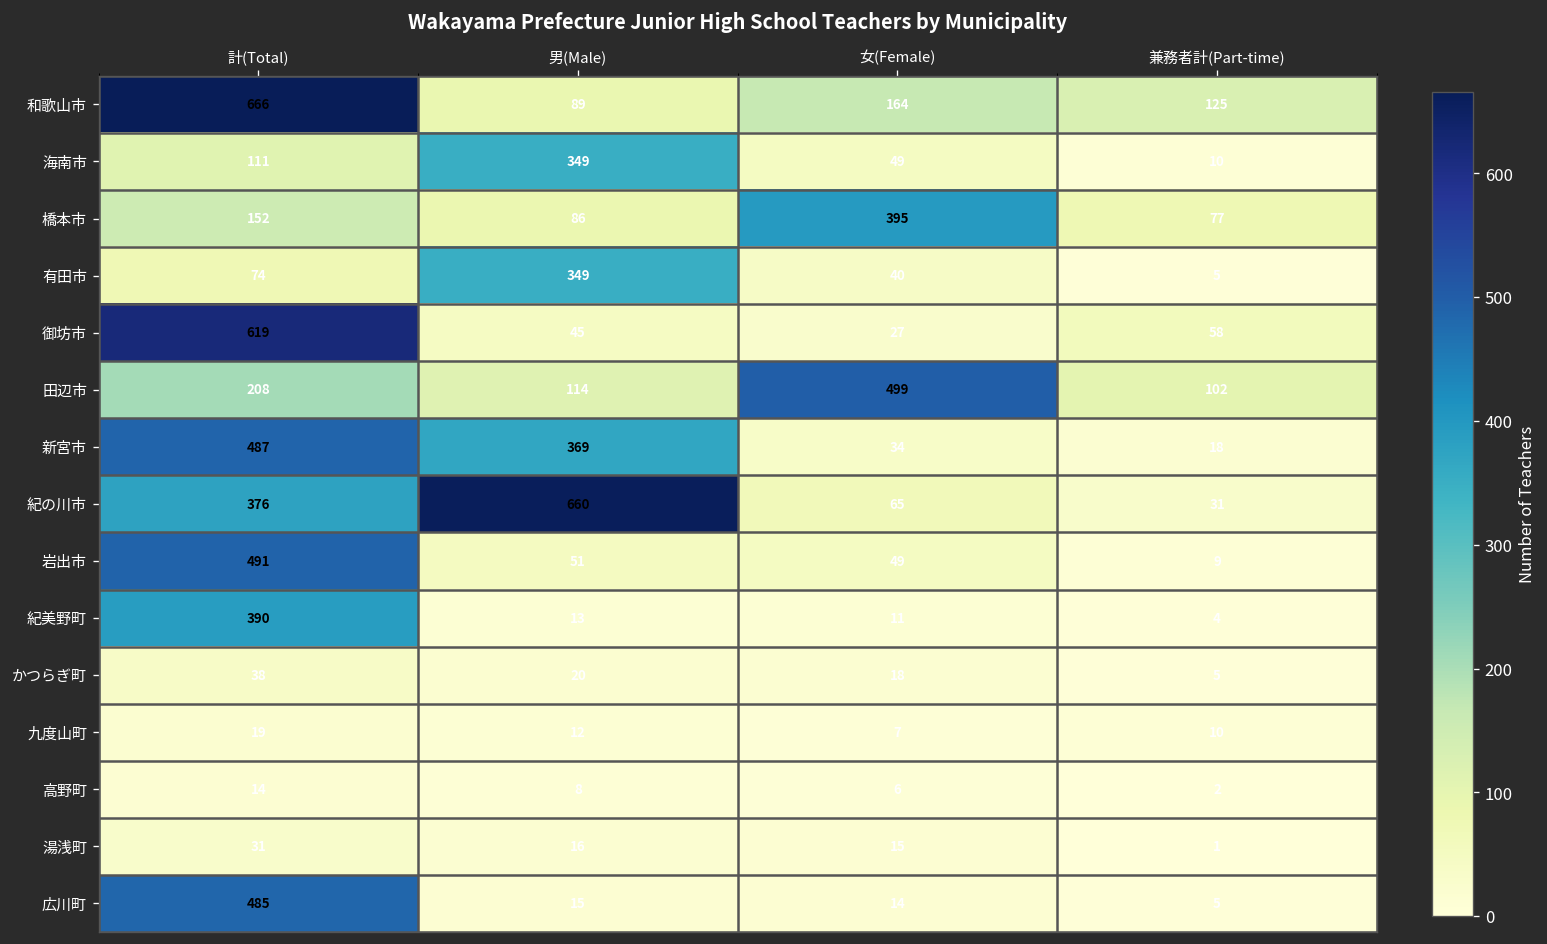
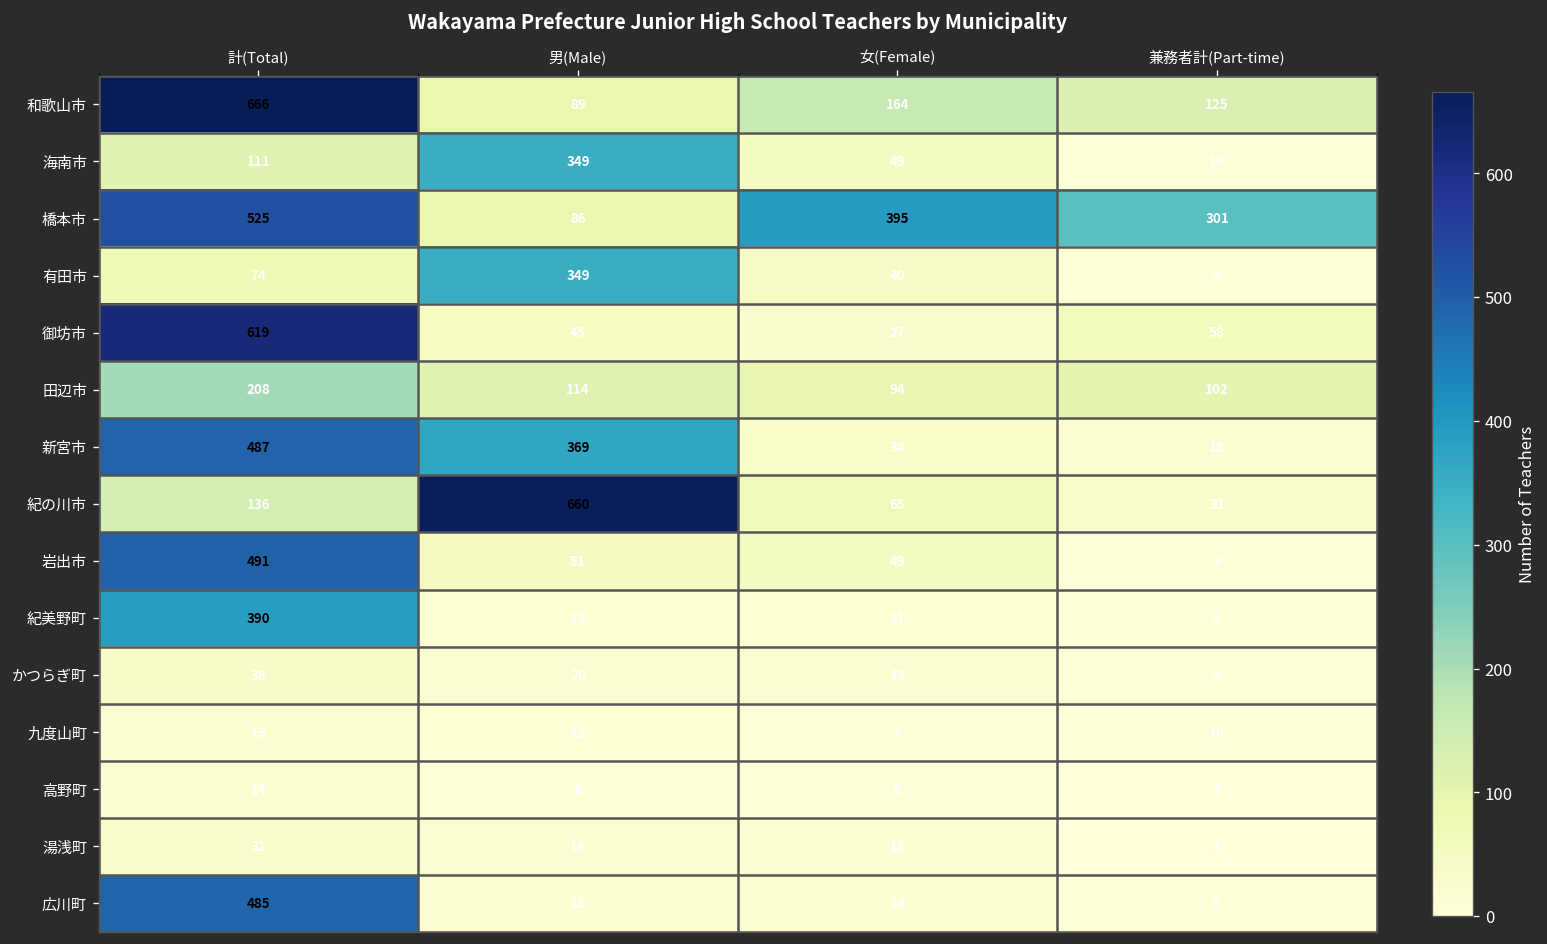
  {
    "和歌山市": {
      "計(Total)": 666,
      "男(Male)": 89,
      "女(Female)": 164,
      "兼務者計(Part-time)": 125
    },
    "海南市": {
      "計(Total)": 111,
      "男(Male)": 349,
      "女(Female)": 49
    },
    "橋本市": {
-     "計(Total)": 152,
+     "計(Total)": 525,
      "男(Male)": 86,
      "女(Female)": 395,
-     "兼務者計(Part-time)": 77
+     "兼務者計(Part-time)": 301
    },
    "有田市": {
      "計(Total)": 74,
      "男(Male)": 349,
      "女(Female)": 40
    },
    "御坊市": {
      "計(Total)": 619,
      "男(Male)": 45,
      "女(Female)": 27,
      "兼務者計(Part-time)": 58
    },
    "田辺市": {
      "計(Total)": 208,
      "男(Male)": 114,
-     "女(Female)": 499,
+     "女(Female)": 94,
      "兼務者計(Part-time)": 102
    },
    "新宮市": {
      "計(Total)": 487,
      "男(Male)": 369,
      "女(Female)": 34
    },
    "紀の川市": {
-     "計(Total)": 376,
+     "計(Total)": 136,
      "男(Male)": 660,
      "女(Female)": 65,
      "兼務者計(Part-time)": 31
    },
    "岩出市": {
      "計(Total)": 491,
      "男(Male)": 51,
      "女(Female)": 49
    },
    "紀美野町": {
      "計(Total)": 390
    },
    "かつらぎ町": {
      "計(Total)": 38
    },
    "湯浅町": {
      "計(Total)": 31
    },
    "広川町": {
      "計(Total)": 485
    }
  }
